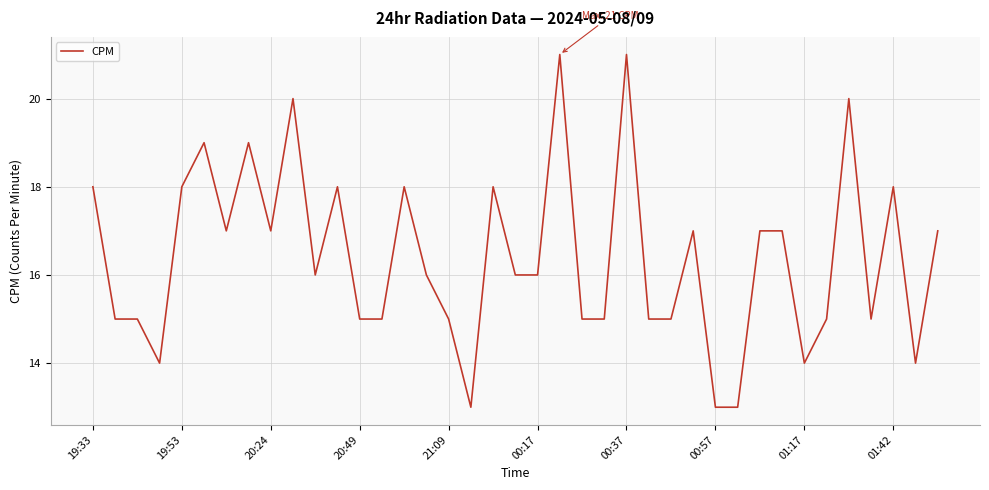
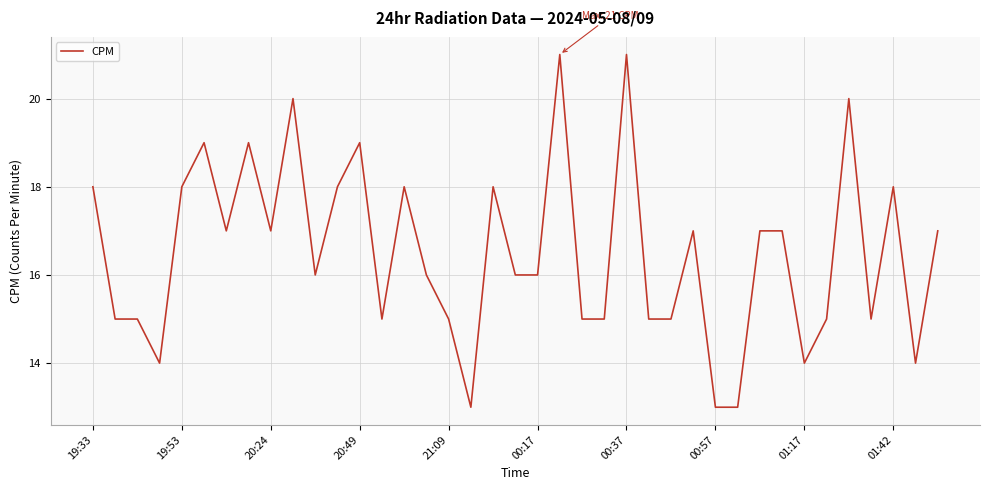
  {
    "19:33": 18,
    "19:53": 18,
    "20:24": 17,
-   "20:49": 15,
+   "20:49": 19,
    "21:09": 15,
    "00:17": 16,
    "00:57": 13,
    "01:17": 14,
    "01:42": 18
  }
